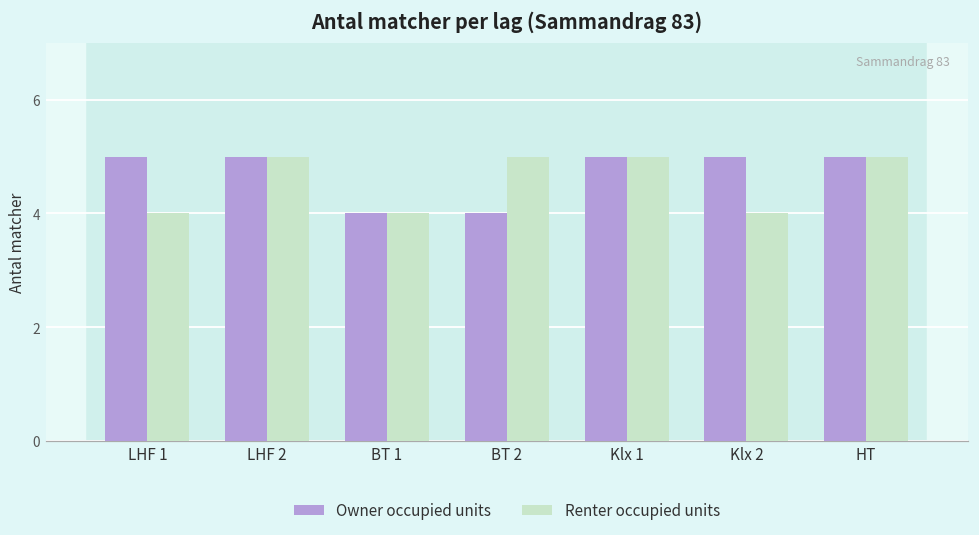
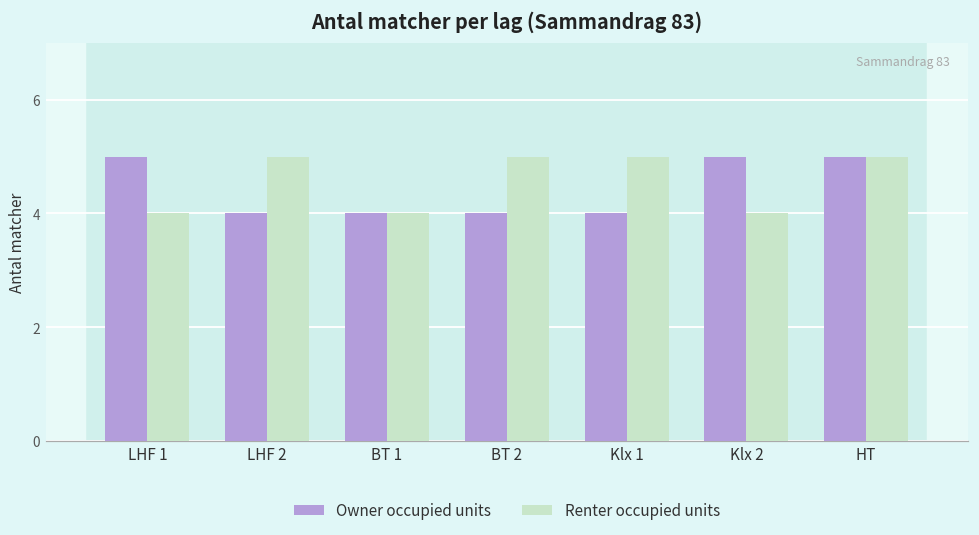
  {
    "Owner occupied units": {
      "LHF 1": 5,
-     "LHF 2": 5,
+     "LHF 2": 4,
      "BT 1": 4,
      "BT 2": 4,
-     "Klx 1": 5,
+     "Klx 1": 4,
      "Klx 2": 5,
      "HT": 5
    }
  }
